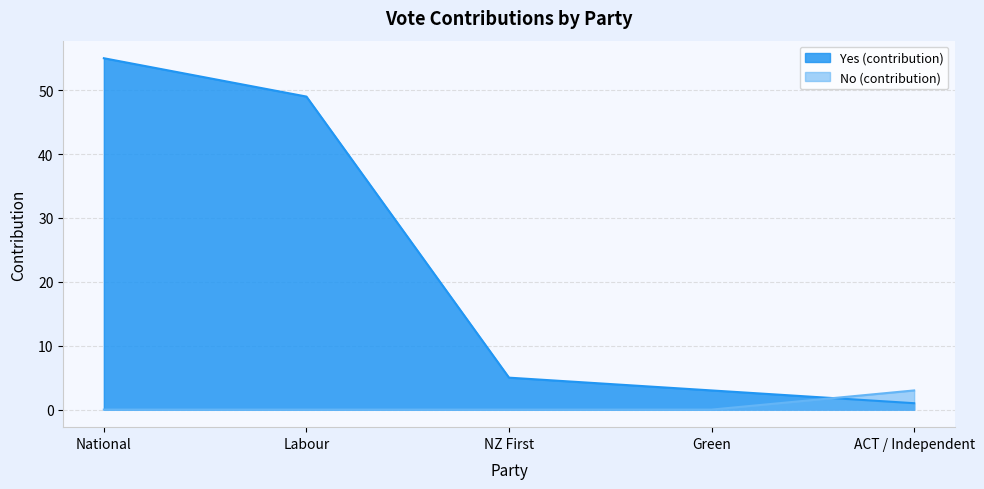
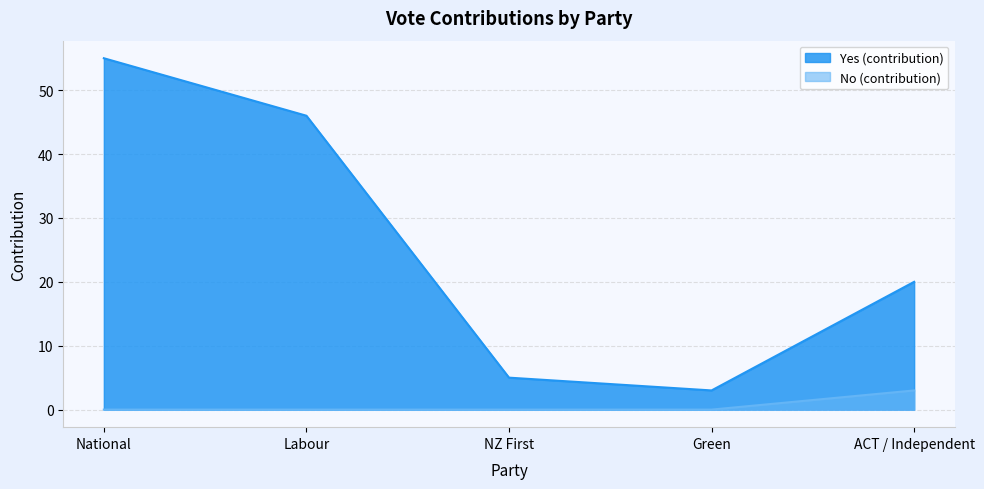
  {
    "Yes (contribution)": {
      "National": 55,
-     "Labour": 49,
+     "Labour": 46,
      "NZ First": 5,
      "Green": 3,
-     "ACT / Independent": 1
+     "ACT / Independent": 20
    },
    "No (contribution)": {
      "National": 0,
      "Labour": 0,
      "NZ First": 0,
      "Green": 0,
      "ACT / Independent": 3
    }
  }
